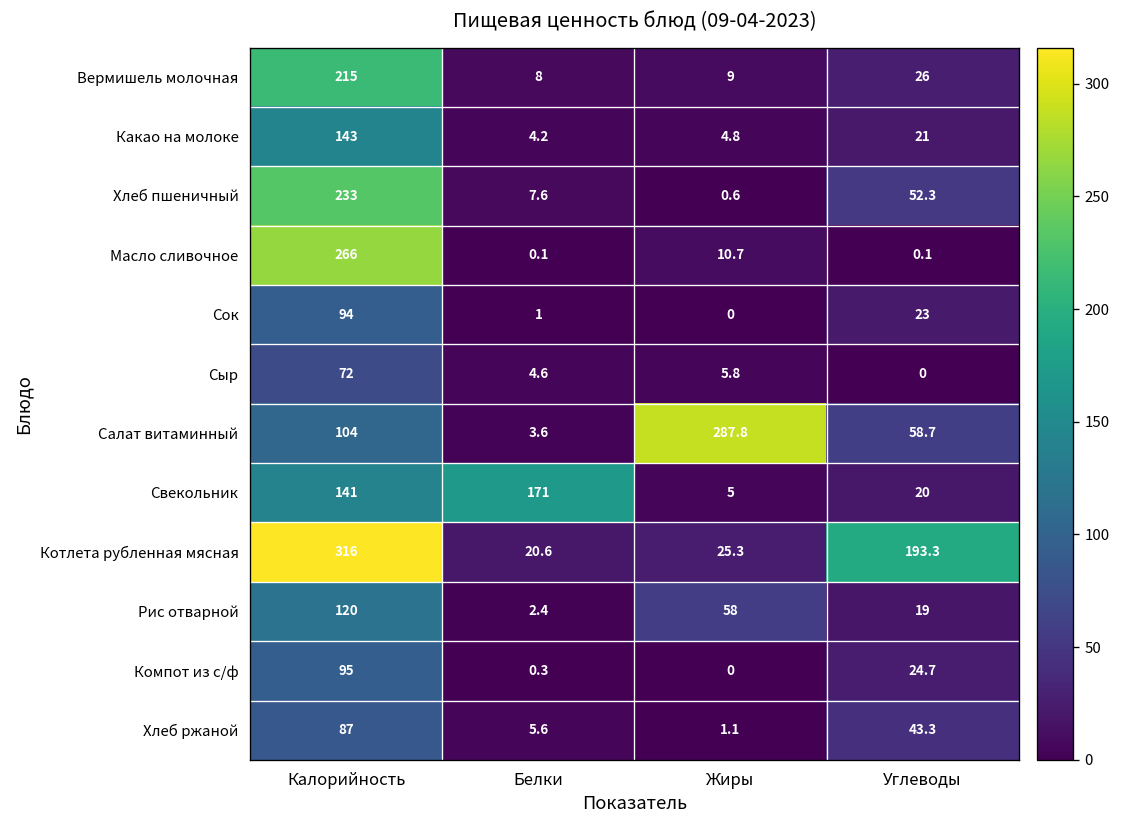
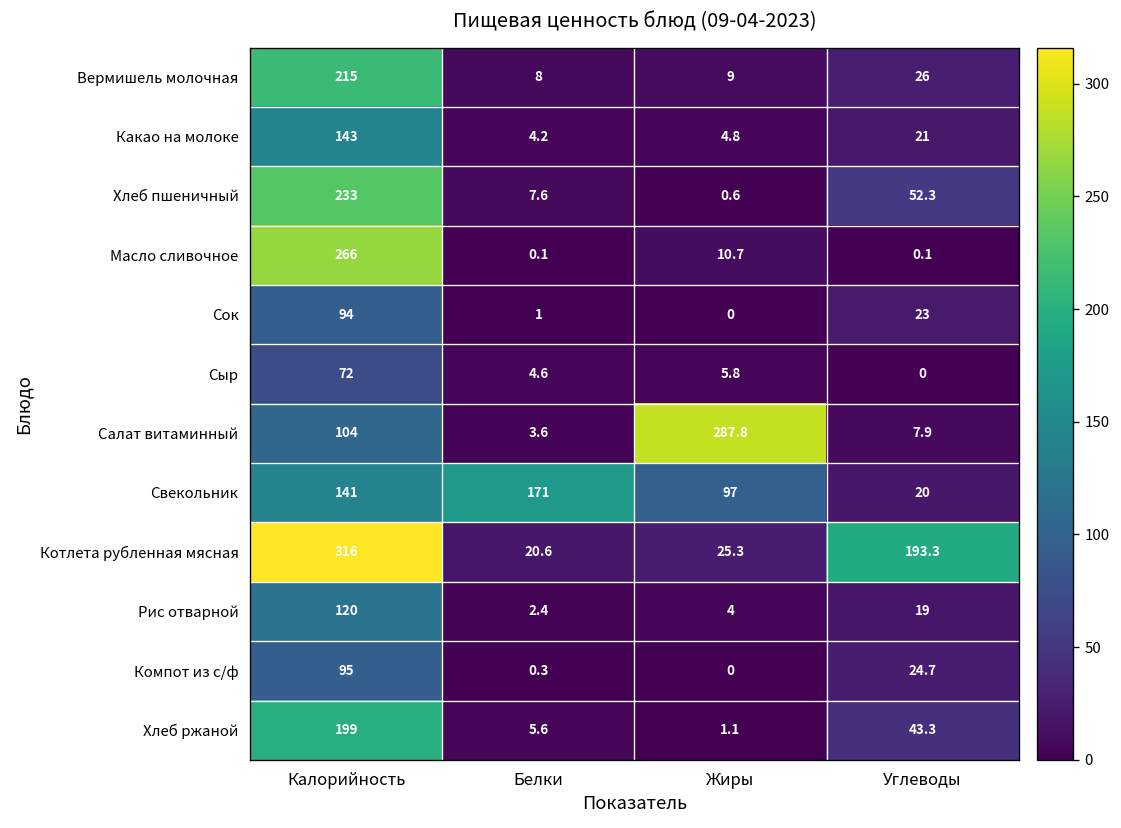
  {
    "Вермишель молочная": {
      "Калорийность": 215,
      "Белки": 8,
      "Жиры": 9,
      "Углеводы": 26
    },
    "Какао на молоке": {
      "Калорийность": 143,
      "Белки": 4.2,
      "Жиры": 4.8,
      "Углеводы": 21
    },
    "Хлеб пшеничный": {
      "Калорийность": 233,
      "Белки": 7.6,
      "Жиры": 0.6,
      "Углеводы": 52.3
    },
    "Масло сливочное": {
      "Калорийность": 266,
      "Белки": 0.1,
      "Жиры": 10.7,
      "Углеводы": 0.1
    },
    "Сок": {
      "Калорийность": 94,
      "Белки": 1,
      "Жиры": 0,
      "Углеводы": 23
    },
    "Сыр": {
      "Калорийность": 72,
      "Белки": 4.6,
      "Жиры": 5.8,
      "Углеводы": 0
    },
    "Салат витаминный": {
      "Калорийность": 104,
      "Белки": 3.6,
      "Жиры": 287.8,
-     "Углеводы": 58.7
+     "Углеводы": 7.9
    },
    "Свекольник": {
      "Калорийность": 141,
      "Белки": 171,
-     "Жиры": 5,
+     "Жиры": 97,
      "Углеводы": 20
    },
    "Котлета рубленная мясная": {
      "Калорийность": 316,
      "Белки": 20.6,
      "Жиры": 25.3,
      "Углеводы": 193.3
    },
    "Рис отварной": {
      "Калорийность": 120,
      "Белки": 2.4,
-     "Жиры": 58,
+     "Жиры": 4,
      "Углеводы": 19
    },
    "Компот из с/ф": {
      "Калорийность": 95,
      "Белки": 0.3,
      "Жиры": 0,
      "Углеводы": 24.7
    },
    "Хлеб ржаной": {
-     "Калорийность": 87,
+     "Калорийность": 199,
      "Белки": 5.6,
      "Жиры": 1.1,
      "Углеводы": 43.3
    }
  }
